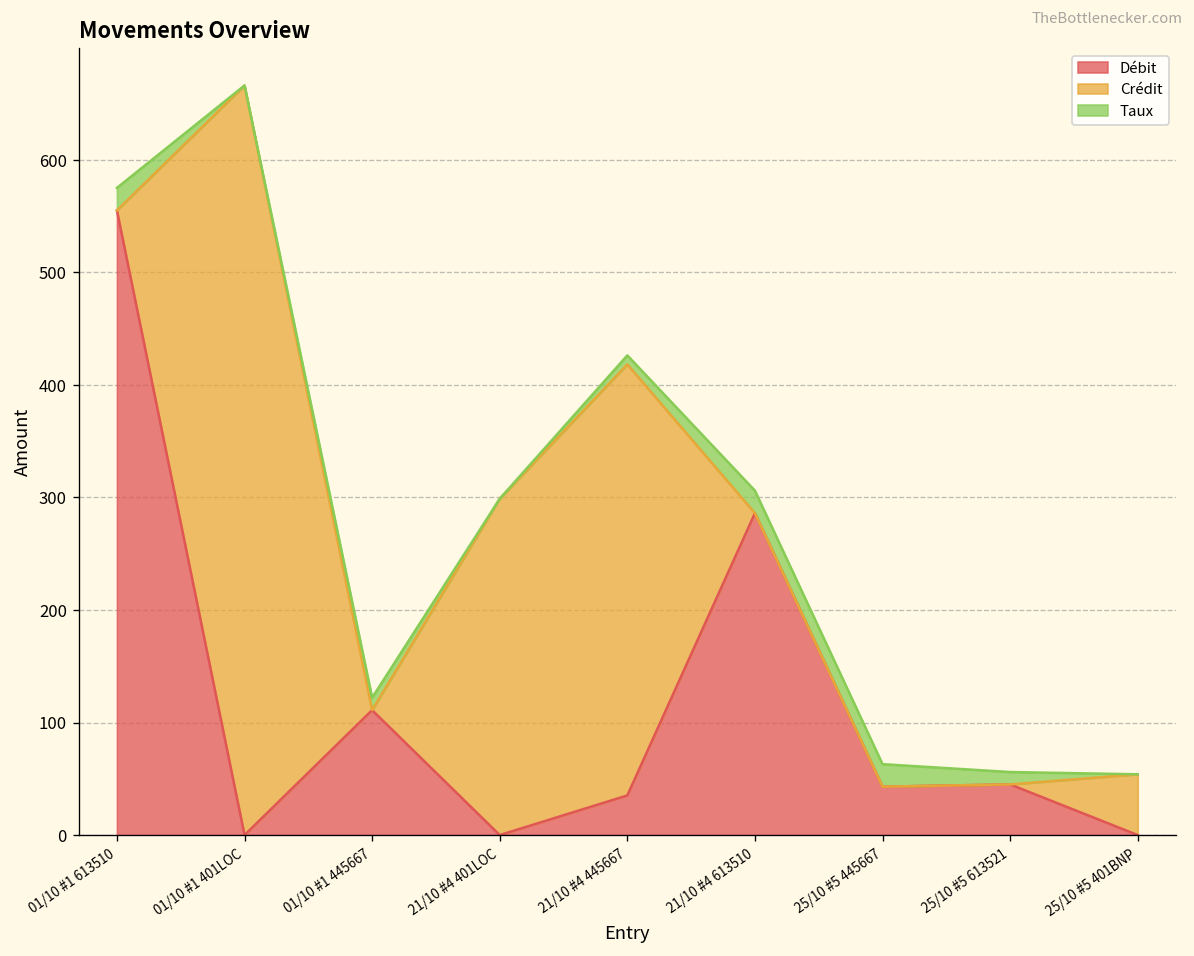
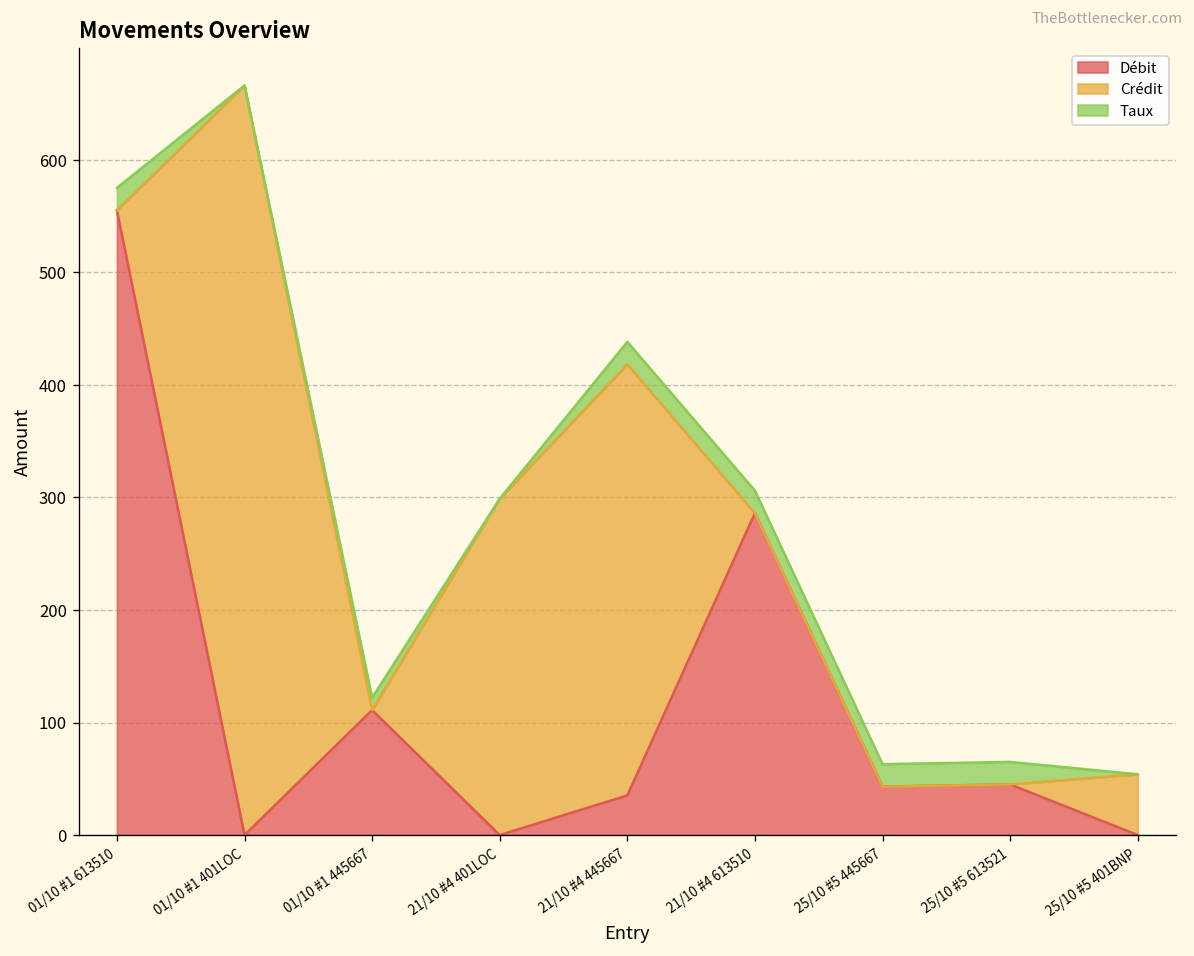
  {
    "Débit": {
      "01/10 #1 401LOC": 0,
      "21/10 #4 401LOC": 0,
      "21/10 #4 445667": 40,
      "25/10 #5 401BNP": 0
    },
    "Crédit": {
      "21/10 #4 445667": 380
    },
    "Taux": {
      "01/10 #1 613510": 20,
      "01/10 #1 445667": 10,
-     "21/10 #4 445667": 10,
+     "21/10 #4 445667": 20,
      "21/10 #4 613510": 20,
      "25/10 #5 445667": 20,
-     "25/10 #5 613521": 10
+     "25/10 #5 613521": 20
    }
  }
